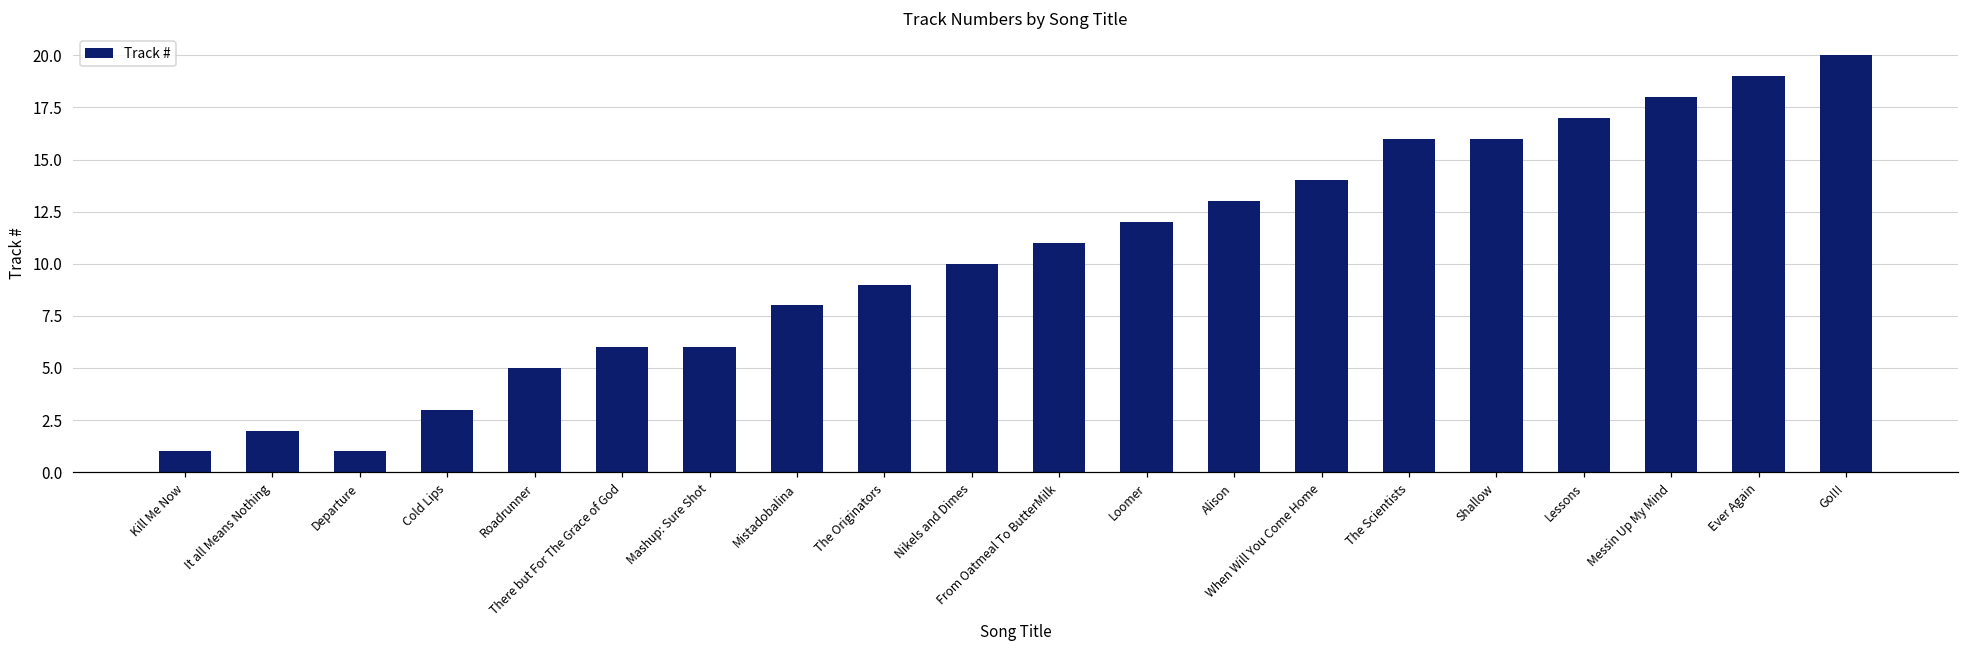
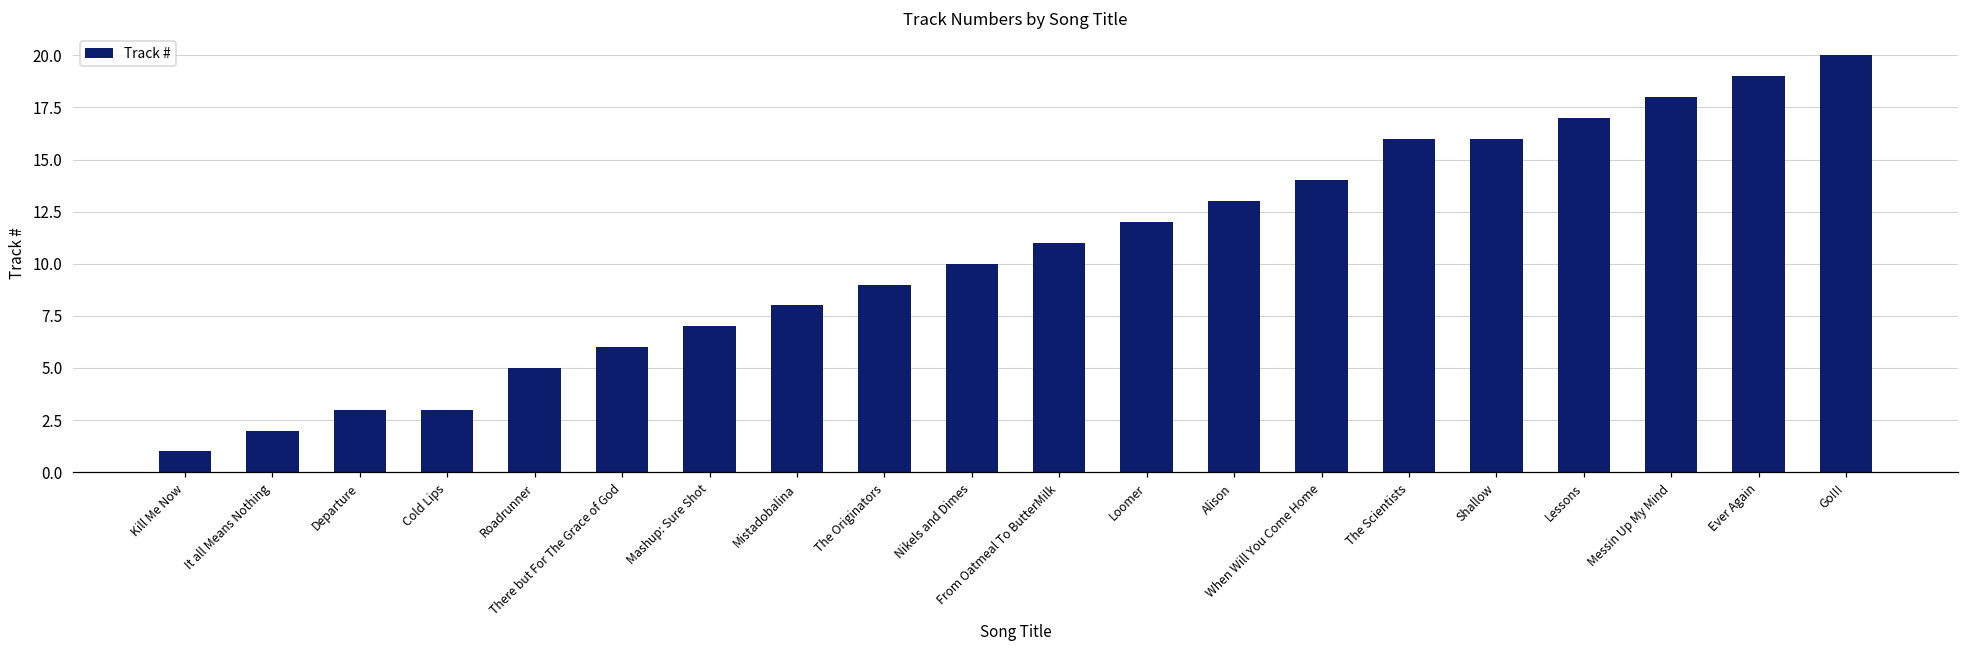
  {
    "Kill Me Now": 1,
    "It all Means Nothing": 2,
-   "Departure": 1,
+   "Departure": 3,
    "Cold Lips": 3,
    "Roadrunner": 5,
    "There but For The Grace of God": 6,
-   "Mashup: Sure Shot": 6,
+   "Mashup: Sure Shot": 7,
    "Mistadobalina": 8,
    "The Originators": 9,
    "Nikels and Dimes": 10,
    "From Oatmeal To ButterMilk": 11,
    "Loomer": 12,
    "Alison": 13,
    "When Will You Come Home": 14,
    "The Scientists": 16,
    "Shallow": 16,
    "Lessons": 17,
    "Messin Up My Mind": 18,
    "Ever Again": 19,
    "Go!!!": 20
  }
